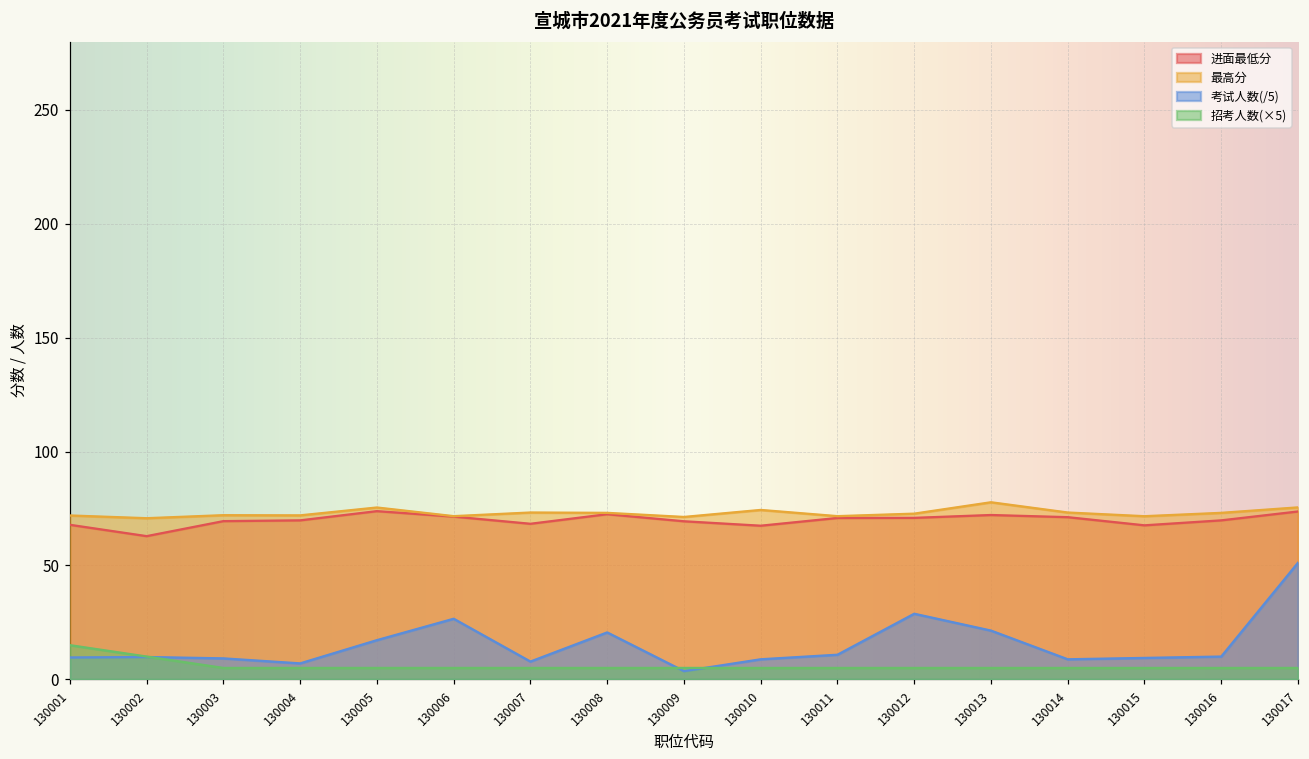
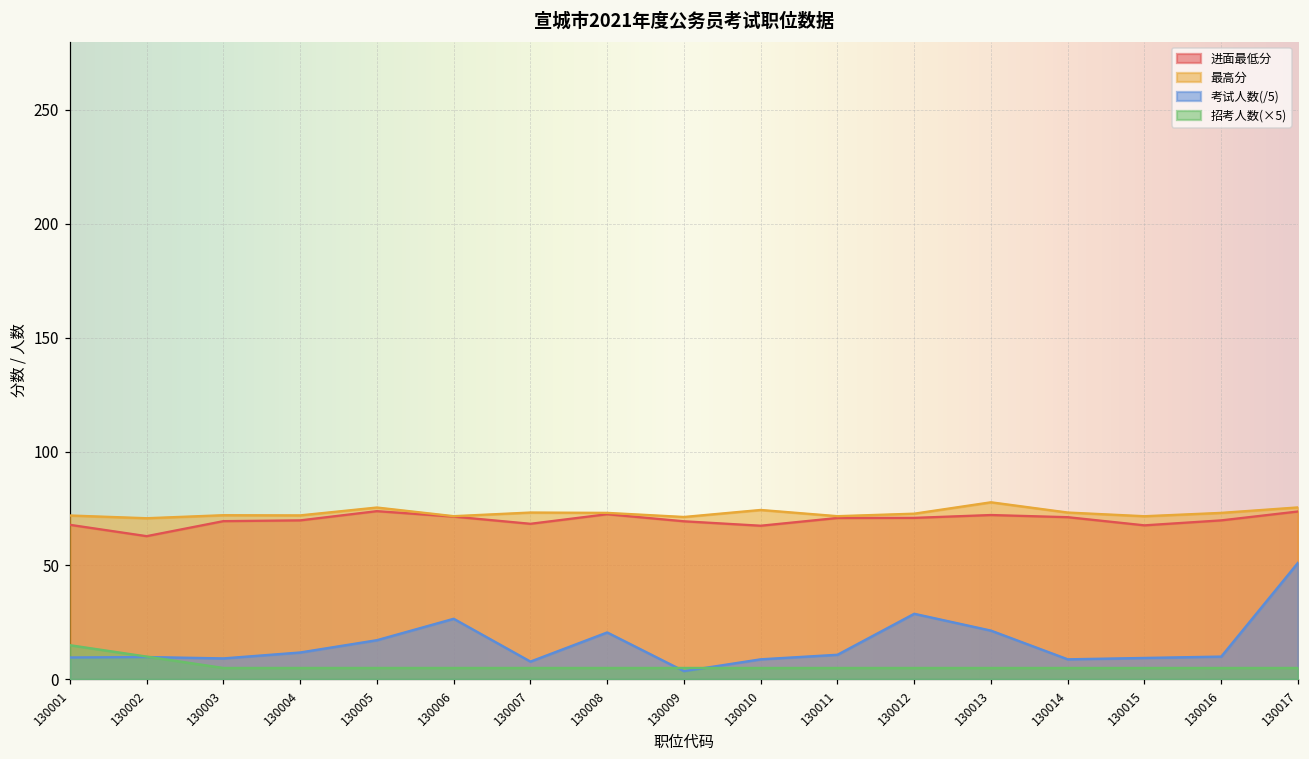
  {
    "进面最低分": {
      "130001": 68,
      "130002": 63,
      "130003": 69,
      "130004": 70,
      "130005": 74,
      "130007": 68,
      "130009": 69,
      "130010": 67,
      "130012": 71,
      "130013": 72,
      "130014": 71,
      "130015": 68,
      "130016": 70,
      "130017": 74
    },
    "最高分": {
      "130001": 72,
      "130002": 71,
      "130003": 72,
      "130004": 72,
      "130005": 75,
      "130007": 73,
      "130009": 71,
      "130010": 74,
      "130012": 73,
      "130013": 78,
      "130014": 73,
      "130015": 72,
      "130016": 73,
      "130017": 76
    },
    "考试人数(/5)": {
      "130001": 10,
      "130003": 9,
-     "130004": 7,
+     "130004": 12,
      "130005": 17,
      "130006": 27,
      "130007": 8,
      "130008": 21,
      "130009": 4,
      "130010": 9,
      "130011": 11,
      "130012": 29,
      "130013": 21,
      "130014": 9,
      "130015": 9,
      "130016": 10,
      "130017": 51
    },
    "招考人数(×5)": {
      "130001": 15,
      "130003": 5,
      "130004": 5,
      "130005": 5,
      "130006": 5,
      "130007": 5,
      "130008": 5,
      "130009": 5,
      "130010": 5,
      "130011": 5,
      "130012": 5,
      "130013": 5,
      "130014": 5,
      "130015": 5,
      "130016": 5,
      "130017": 5
    }
  }
